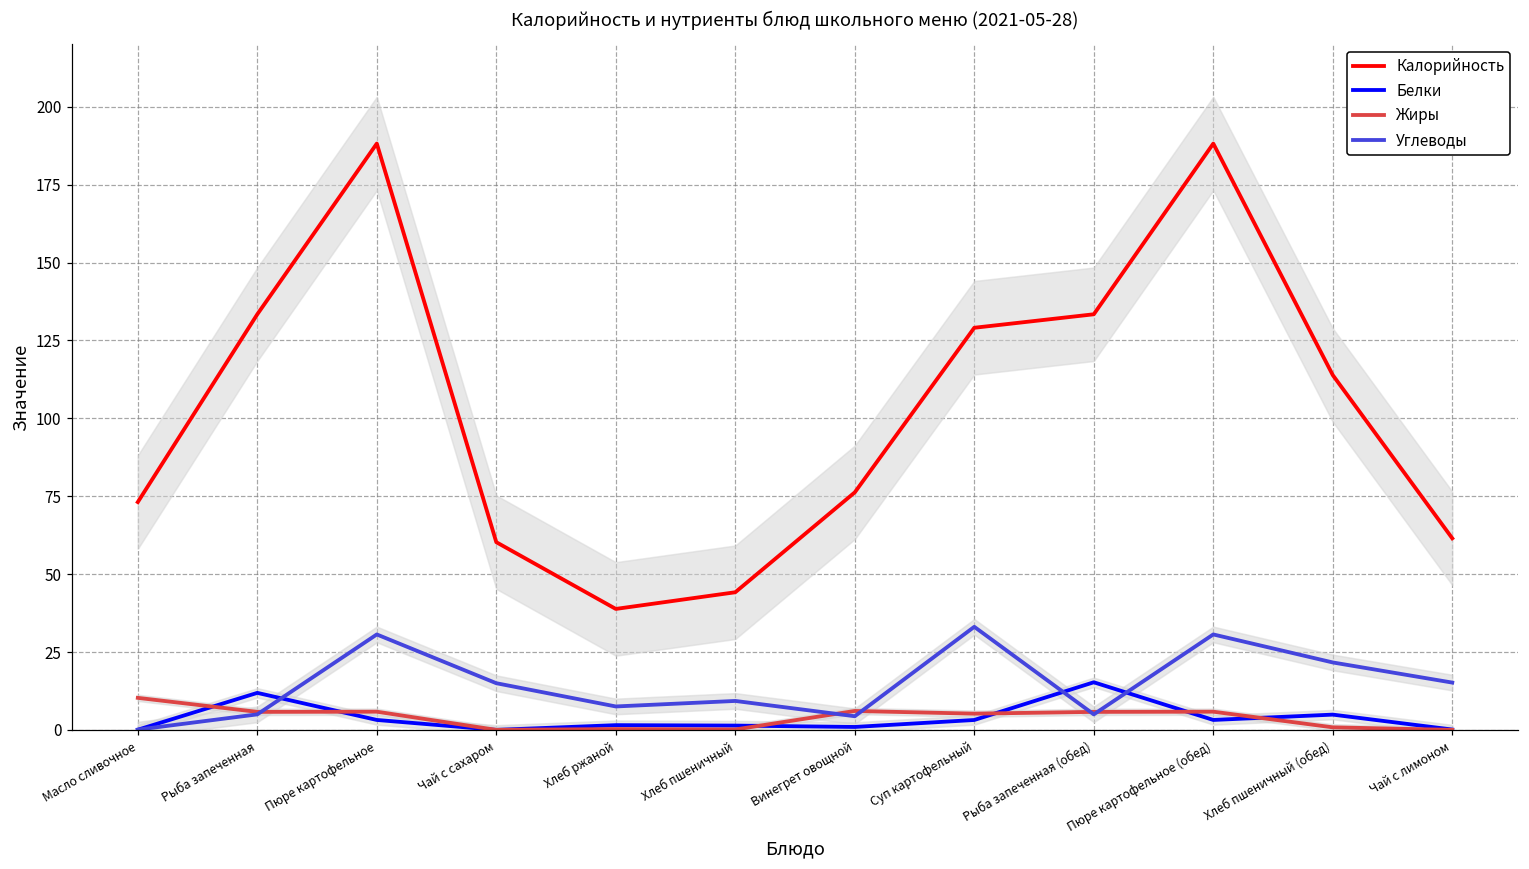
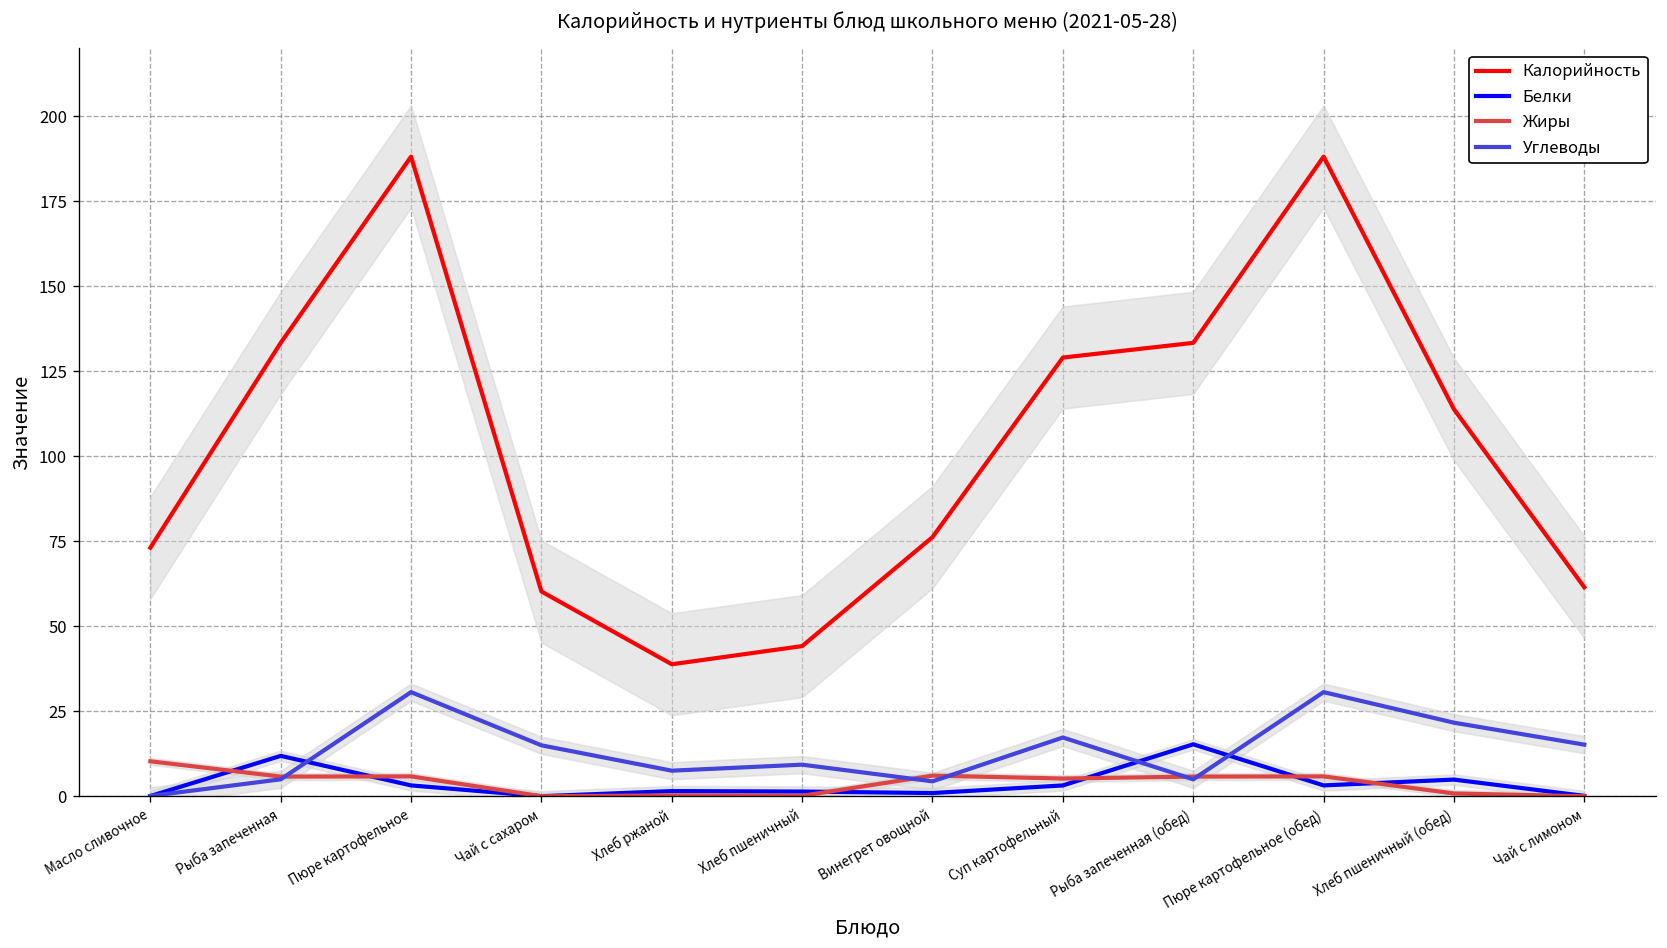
  {
    "Калорийность": {
      "Масло сливочное": 73,
      "Рыба запеченная": 133,
      "Пюре картофельное": 188,
      "Чай с сахаром": 60,
      "Хлеб ржаной": 39,
      "Хлеб пшеничный": 44,
      "Винегрет овощной": 76,
      "Суп картофельный": 129,
      "Рыба запеченная (обед)": 133,
      "Пюре картофельное (обед)": 188,
      "Хлеб пшеничный (обед)": 114,
      "Чай с лимоном": 62
    },
    "Белки": {
      "Рыба запеченная": 12,
      "Пюре картофельное": 3,
      "Винегрет овощной": 1,
      "Суп картофельный": 3,
      "Рыба запеченная (обед)": 15,
      "Пюре картофельное (обед)": 3,
      "Хлеб пшеничный (обед)": 5
    },
    "Жиры": {
      "Масло сливочное": 10,
      "Пюре картофельное": 6,
      "Хлеб ржаной": 0,
      "Хлеб пшеничный": 0,
      "Пюре картофельное (обед)": 6,
      "Хлеб пшеничный (обед)": 1
    },
    "Углеводы": {
      "Пюре картофельное": 31,
      "Чай с сахаром": 15,
      "Хлеб ржаной": 8,
      "Хлеб пшеничный": 9,
      "Винегрет овощной": 4,
-     "Суп картофельный": 33,
+     "Суп картофельный": 17,
      "Пюре картофельное (обед)": 31,
      "Хлеб пшеничный (обед)": 22,
      "Чай с лимоном": 15
    }
  }
